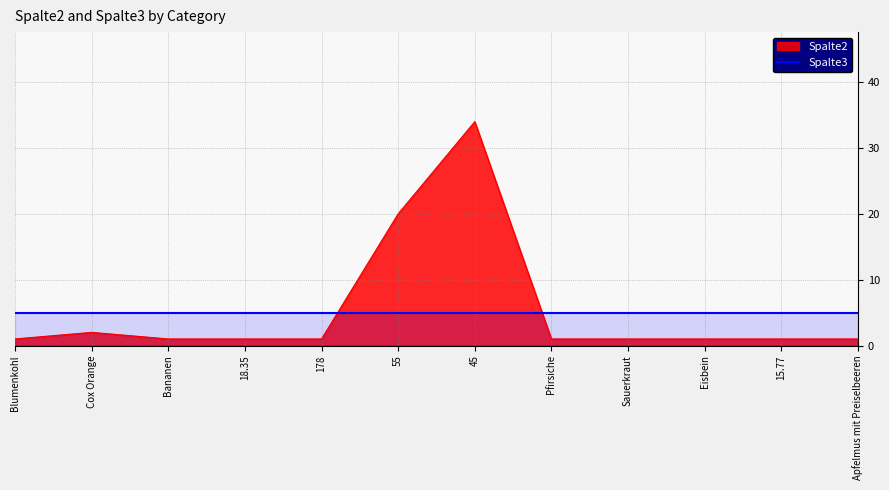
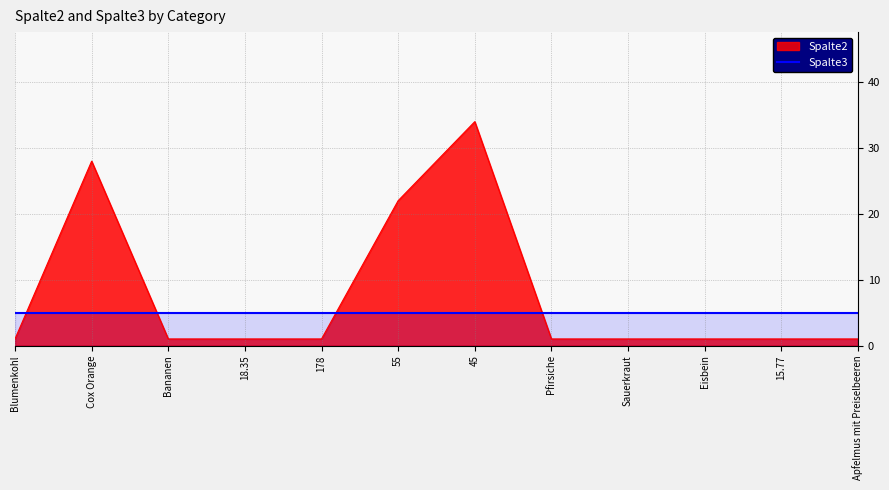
  {
    "Spalte2": {
      "Blumenkohl": 1,
-     "Cox Orange": 2,
+     "Cox Orange": 28,
      "Bananen": 1,
      "18.35": 1,
      "178": 1,
-     "55": 20,
+     "55": 22,
      "45": 34,
      "Pfirsiche": 1,
      "Sauerkraut": 1,
      "Eisbein": 1,
      "15.77": 1,
      "Apfelmus mit Preiselbeeren": 1
    },
    "Spalte3": {
      "Blumenkohl": 5,
      "Cox Orange": 5,
      "Bananen": 5,
      "18.35": 5,
      "178": 5,
      "55": 5,
      "45": 5,
      "Pfirsiche": 5,
      "Sauerkraut": 5,
      "Eisbein": 5,
      "15.77": 5,
      "Apfelmus mit Preiselbeeren": 5
    }
  }
